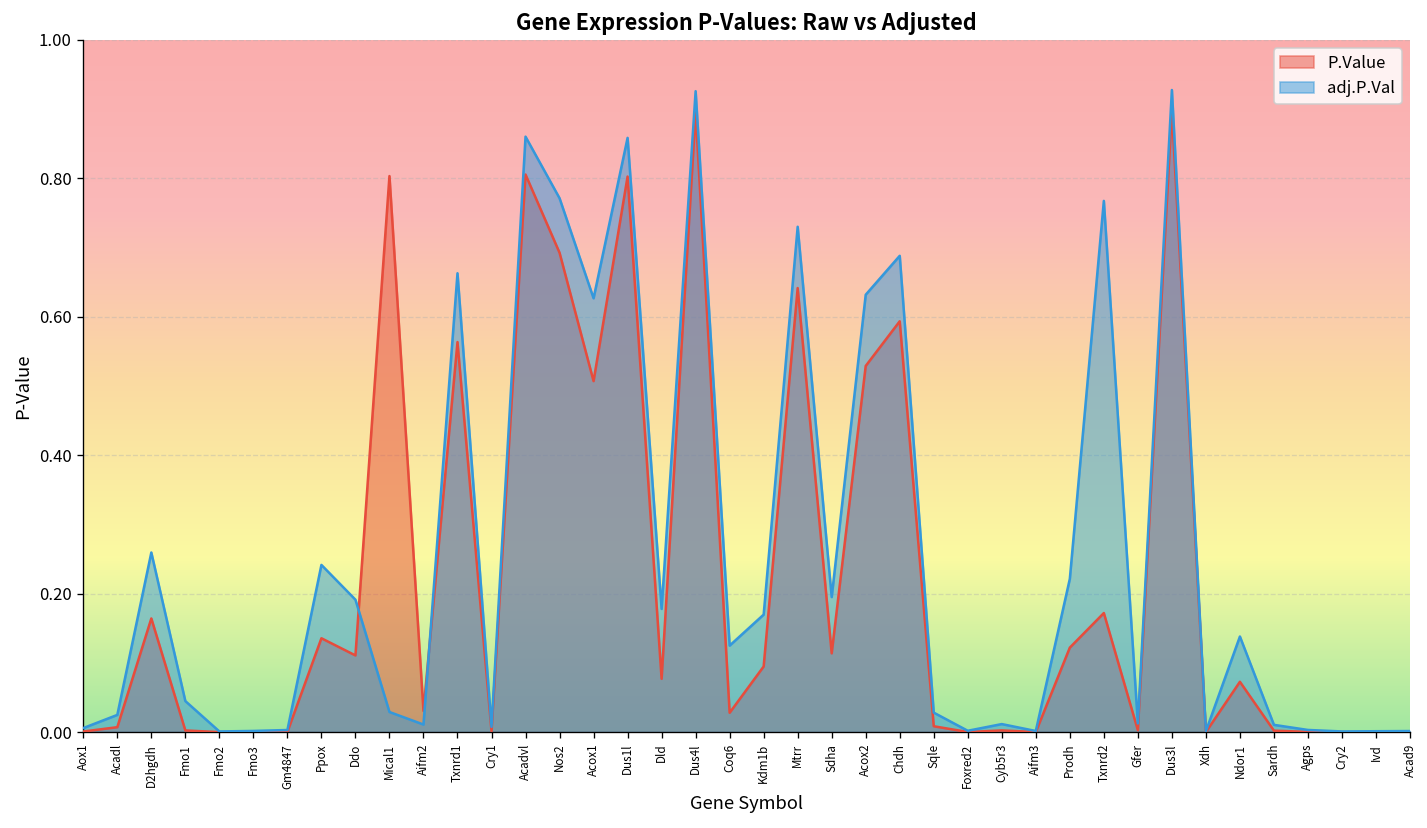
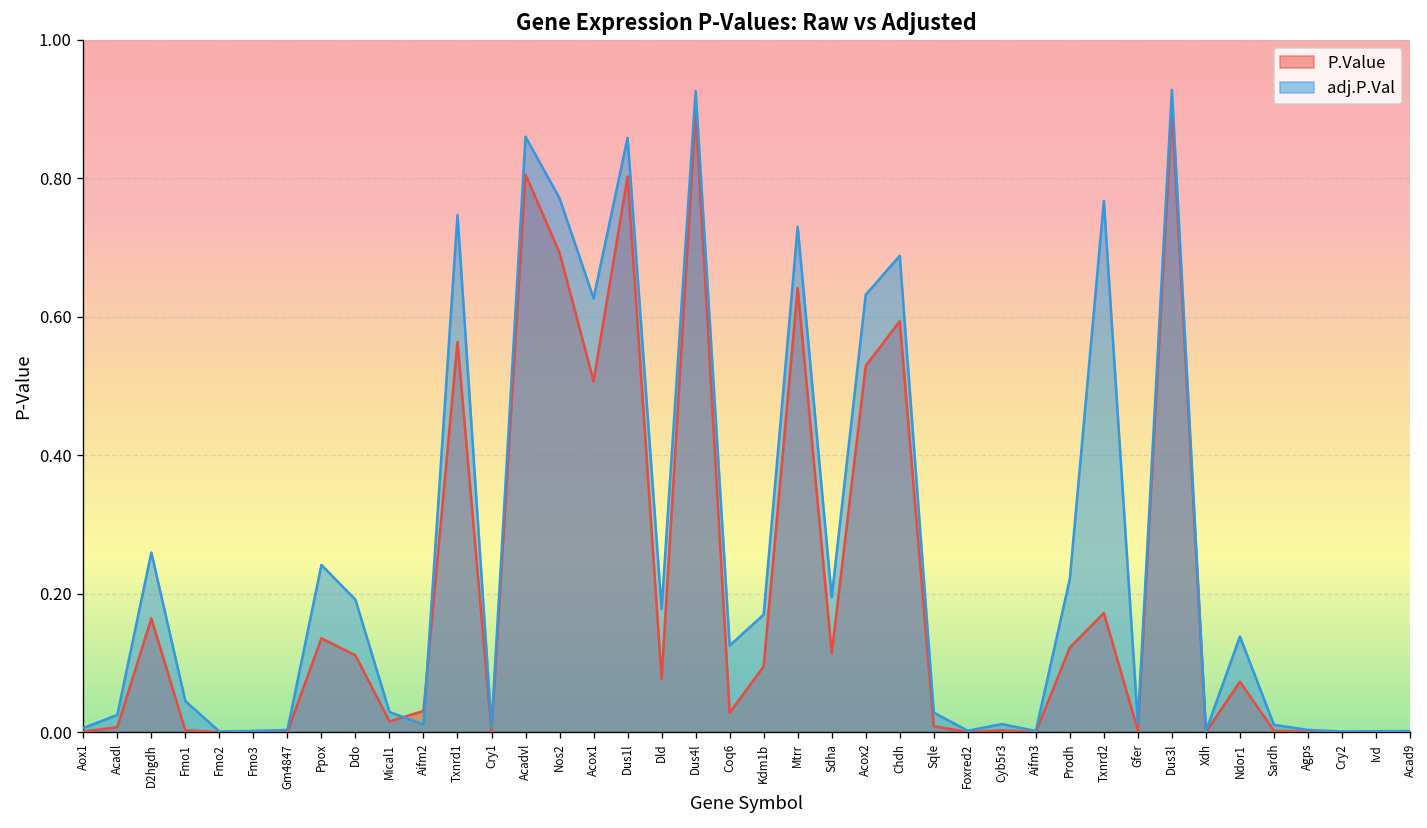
  {
    "P.Value": {
      "Aox1": 0.00,
      "Acadl": 0.01,
      "D2hgdh": 0.16,
      "Fmo1": 0.00,
      "Ppox": 0.14,
      "Ddo": 0.11,
-     "Mical1": 0.80,
+     "Mical1": 0.02,
      "Aifm2": 0.03,
      "Txnrd1": 0.56,
      "Cry1": 0.00,
      "Acadvl": 0.81,
      "Nos2": 0.69,
      "Acox1": 0.51,
      "Dus1l": 0.80,
      "Dld": 0.08,
      "Dus4l": 0.90,
      "Coq6": 0.03,
      "Kdm1b": 0.09,
      "Mtrr": 0.64,
      "Sdha": 0.11,
      "Acox2": 0.53,
      "Chdh": 0.59,
      "Sqle": 0.01,
      "Cyb5r3": 0.00,
      "Prodh": 0.12,
      "Txnrd2": 0.17,
      "Gfer": 0.00,
      "Dus3l": 0.90,
      "Ndor1": 0.07,
      "Sardh": 0.00
    },
    "adj.P.Val": {
      "Aox1": 0.01,
      "Acadl": 0.02,
      "D2hgdh": 0.26,
      "Fmo1": 0.04,
      "Ppox": 0.24,
      "Ddo": 0.19,
      "Mical1": 0.03,
      "Aifm2": 0.01,
-     "Txnrd1": 0.66,
+     "Txnrd1": 0.75,
      "Cry1": 0.01,
      "Acadvl": 0.86,
      "Nos2": 0.77,
      "Acox1": 0.63,
      "Dus1l": 0.86,
      "Dld": 0.18,
      "Dus4l": 0.93,
      "Coq6": 0.12,
      "Kdm1b": 0.17,
      "Mtrr": 0.73,
      "Sdha": 0.20,
      "Acox2": 0.63,
      "Chdh": 0.69,
      "Sqle": 0.03,
      "Cyb5r3": 0.01,
      "Prodh": 0.22,
      "Txnrd2": 0.77,
      "Gfer": 0.01,
      "Dus3l": 0.93,
      "Ndor1": 0.14,
      "Sardh": 0.01
    }
  }
